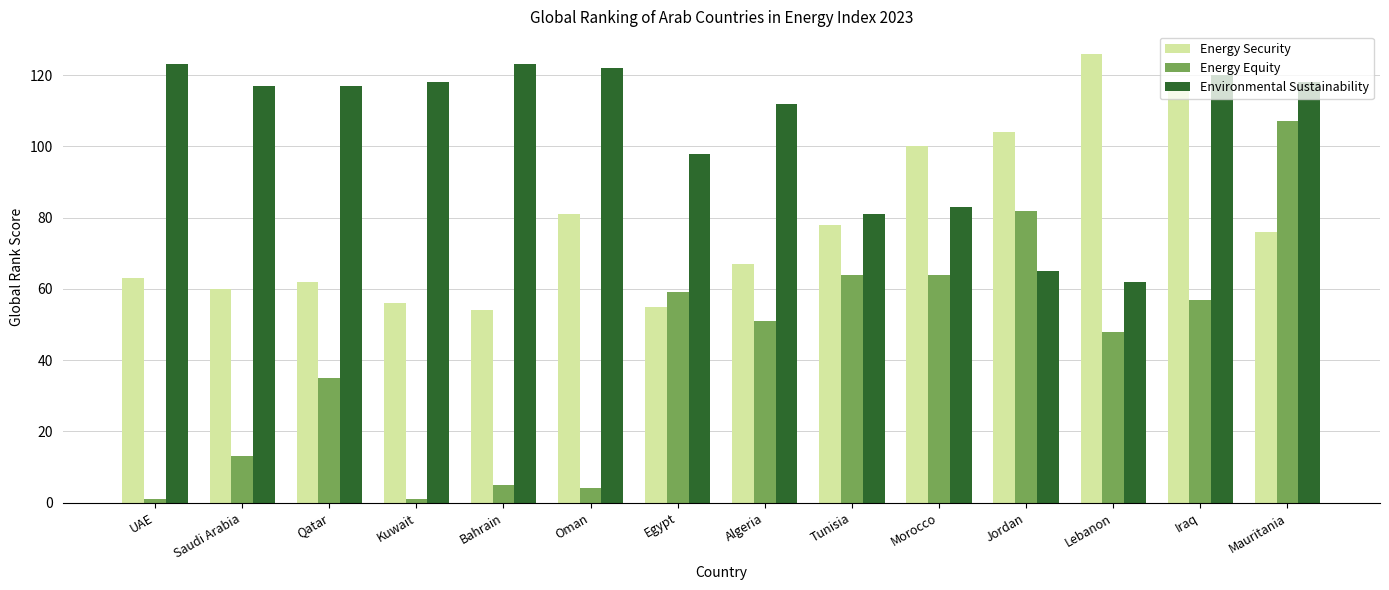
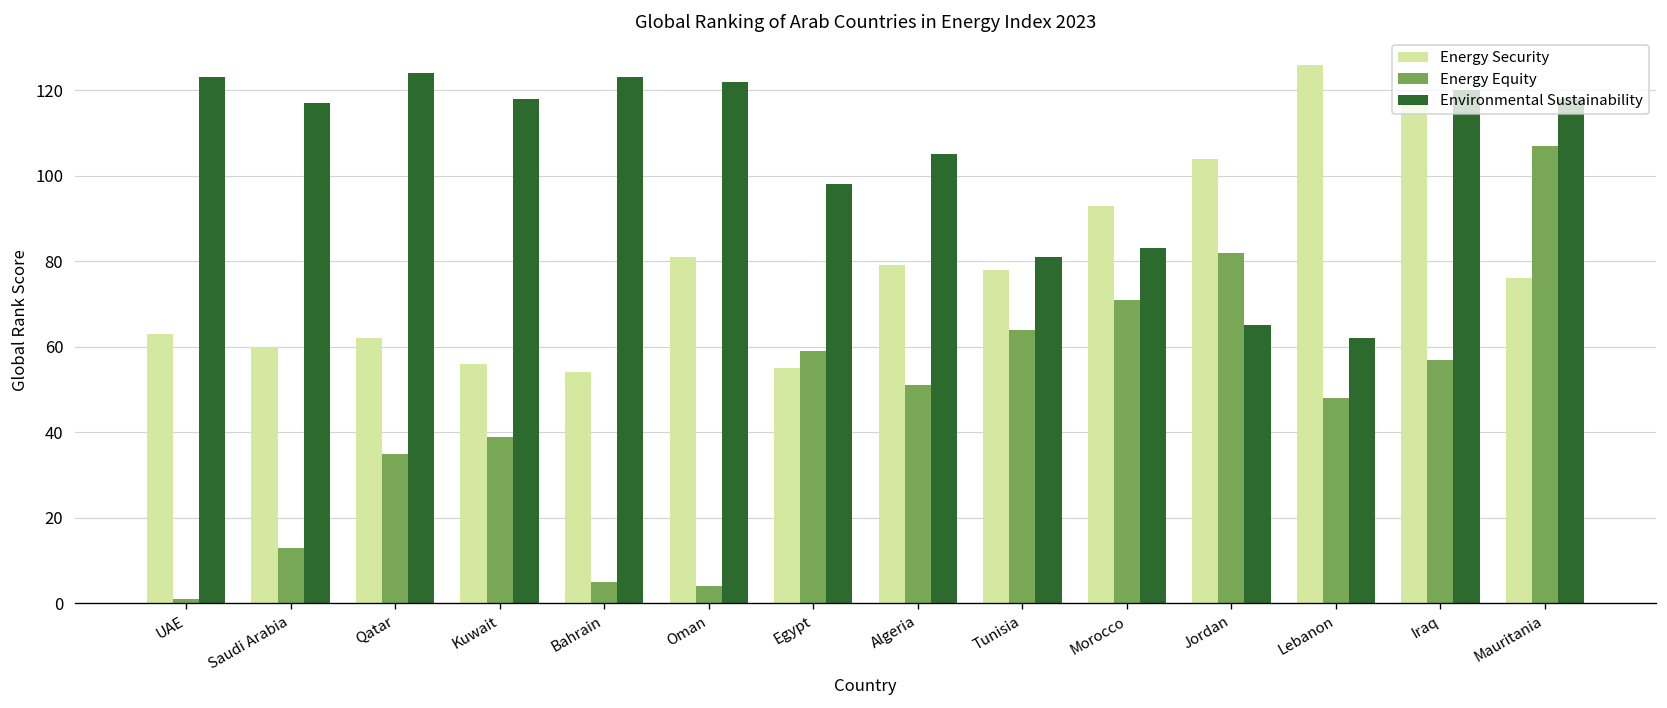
  {
    "Energy Security": {
      "UAE": 63,
      "Saudi Arabia": 60,
      "Qatar": 62,
      "Kuwait": 56,
      "Bahrain": 54,
      "Oman": 81,
      "Egypt": 55,
-     "Algeria": 67,
+     "Algeria": 79,
      "Tunisia": 78,
-     "Morocco": 100,
+     "Morocco": 93,
      "Jordan": 104,
      "Lebanon": 126,
      "Mauritania": 76
    },
    "Energy Equity": {
      "UAE": 1,
      "Saudi Arabia": 13,
      "Qatar": 35,
-     "Kuwait": 1,
+     "Kuwait": 39,
      "Bahrain": 5,
      "Oman": 4,
      "Egypt": 59,
      "Algeria": 51,
      "Tunisia": 64,
-     "Morocco": 64,
+     "Morocco": 71,
      "Jordan": 82,
      "Lebanon": 48,
      "Iraq": 57,
      "Mauritania": 107
    },
    "Environmental Sustainability": {
      "UAE": 123,
      "Saudi Arabia": 117,
-     "Qatar": 117,
+     "Qatar": 124,
      "Kuwait": 118,
      "Bahrain": 123,
      "Oman": 122,
      "Egypt": 98,
-     "Algeria": 112,
+     "Algeria": 105,
      "Tunisia": 81,
      "Morocco": 83,
      "Jordan": 65,
      "Lebanon": 62
    }
  }
